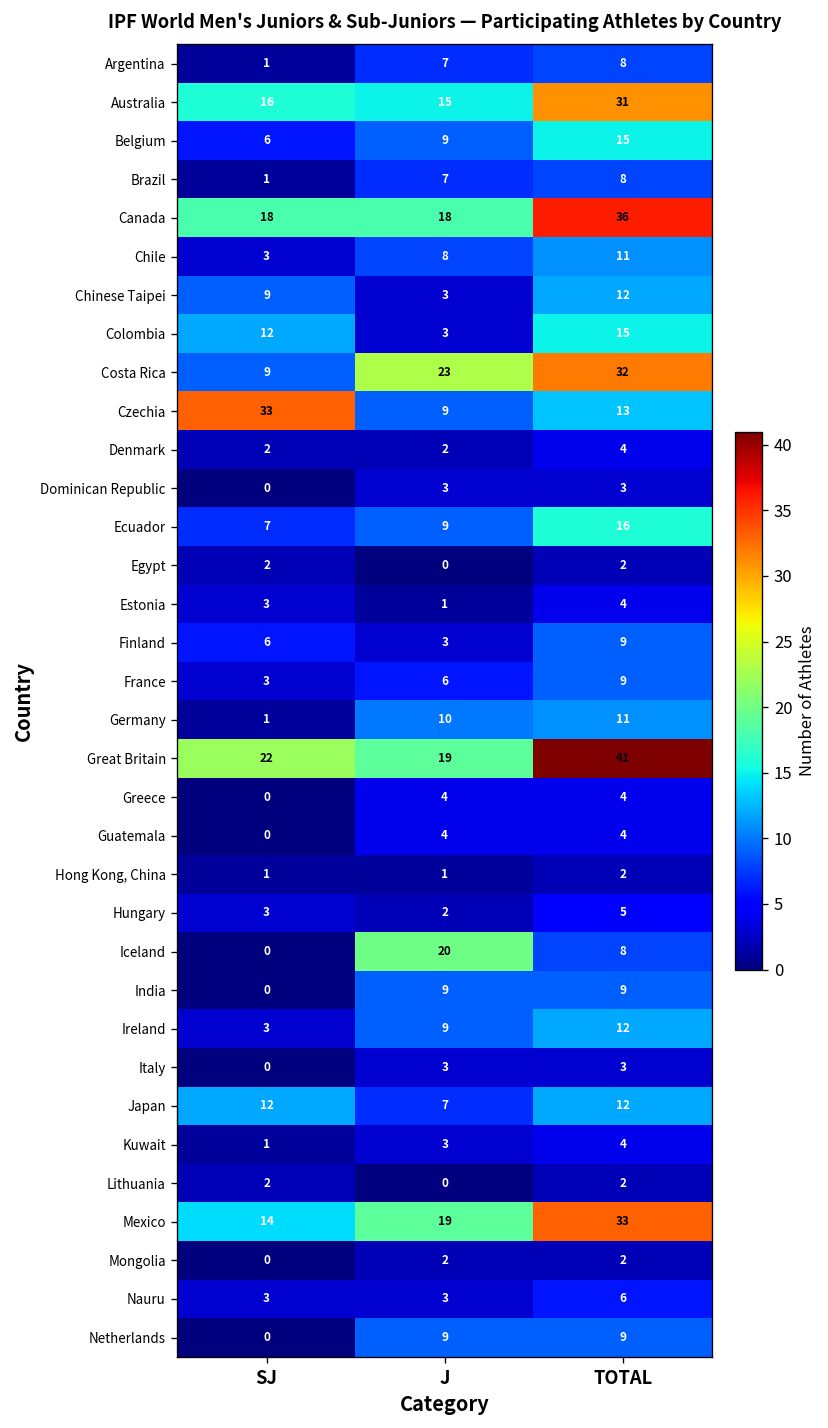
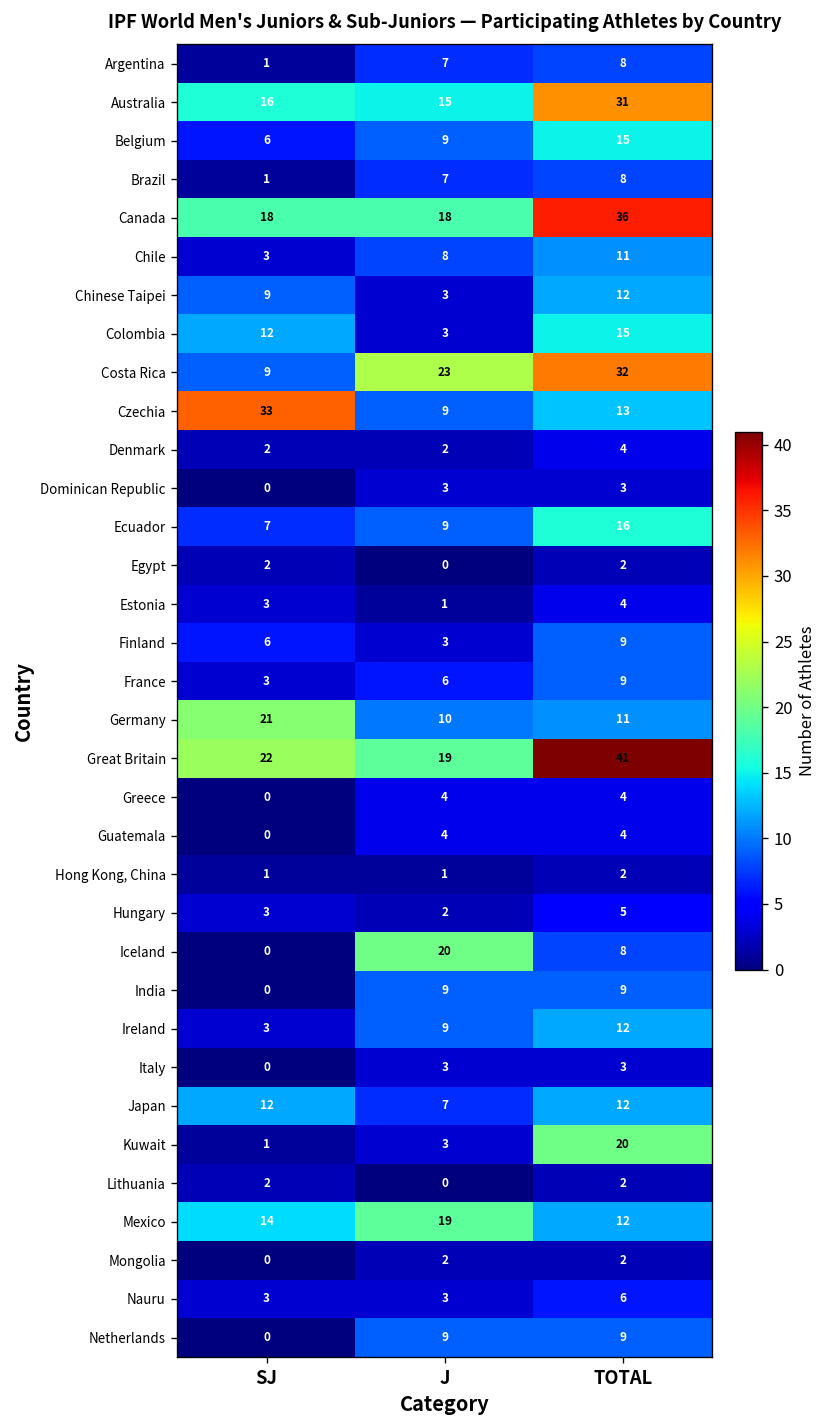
  {
    "Argentina": {
      "SJ": 1,
      "J": 7,
      "TOTAL": 8
    },
    "Australia": {
      "SJ": 16,
      "J": 15,
      "TOTAL": 31
    },
    "Belgium": {
      "SJ": 6,
      "J": 9,
      "TOTAL": 15
    },
    "Brazil": {
      "SJ": 1,
      "J": 7,
      "TOTAL": 8
    },
    "Canada": {
      "SJ": 18,
      "J": 18,
      "TOTAL": 36
    },
    "Chile": {
      "SJ": 3,
      "J": 8,
      "TOTAL": 11
    },
    "Chinese Taipei": {
      "SJ": 9,
      "J": 3,
      "TOTAL": 12
    },
    "Colombia": {
      "SJ": 12,
      "J": 3,
      "TOTAL": 15
    },
    "Costa Rica": {
      "SJ": 9,
      "J": 23,
      "TOTAL": 32
    },
    "Czechia": {
      "SJ": 33,
      "J": 9,
      "TOTAL": 13
    },
    "Denmark": {
      "SJ": 2,
      "J": 2,
      "TOTAL": 4
    },
    "Dominican Republic": {
      "SJ": 0,
      "J": 3,
      "TOTAL": 3
    },
    "Ecuador": {
      "SJ": 7,
      "J": 9,
      "TOTAL": 16
    },
    "Egypt": {
      "SJ": 2,
      "J": 0,
      "TOTAL": 2
    },
    "Estonia": {
      "SJ": 3,
      "J": 1,
      "TOTAL": 4
    },
    "Finland": {
      "SJ": 6,
      "J": 3,
      "TOTAL": 9
    },
    "France": {
      "SJ": 3,
      "J": 6,
      "TOTAL": 9
    },
    "Germany": {
-     "SJ": 1,
+     "SJ": 21,
      "J": 10,
      "TOTAL": 11
    },
    "Great Britain": {
      "SJ": 22,
      "J": 19,
      "TOTAL": 41
    },
    "Greece": {
      "SJ": 0,
      "J": 4,
      "TOTAL": 4
    },
    "Guatemala": {
      "SJ": 0,
      "J": 4,
      "TOTAL": 4
    },
    "Hong Kong, China": {
      "SJ": 1,
      "J": 1,
      "TOTAL": 2
    },
    "Hungary": {
      "SJ": 3,
      "J": 2,
      "TOTAL": 5
    },
    "Iceland": {
      "SJ": 0,
      "J": 20,
      "TOTAL": 8
    },
    "India": {
      "SJ": 0,
      "J": 9,
      "TOTAL": 9
    },
    "Ireland": {
      "SJ": 3,
      "J": 9,
      "TOTAL": 12
    },
    "Italy": {
      "SJ": 0,
      "J": 3,
      "TOTAL": 3
    },
    "Japan": {
      "SJ": 12,
      "J": 7,
      "TOTAL": 12
    },
    "Kuwait": {
      "SJ": 1,
      "J": 3,
-     "TOTAL": 4
+     "TOTAL": 20
    },
    "Lithuania": {
      "SJ": 2,
      "J": 0,
      "TOTAL": 2
    },
    "Mexico": {
      "SJ": 14,
      "J": 19,
-     "TOTAL": 33
+     "TOTAL": 12
    },
    "Mongolia": {
      "SJ": 0,
      "J": 2,
      "TOTAL": 2
    },
    "Nauru": {
      "SJ": 3,
      "J": 3,
      "TOTAL": 6
    },
    "Netherlands": {
      "SJ": 0,
      "J": 9,
      "TOTAL": 9
    }
  }
